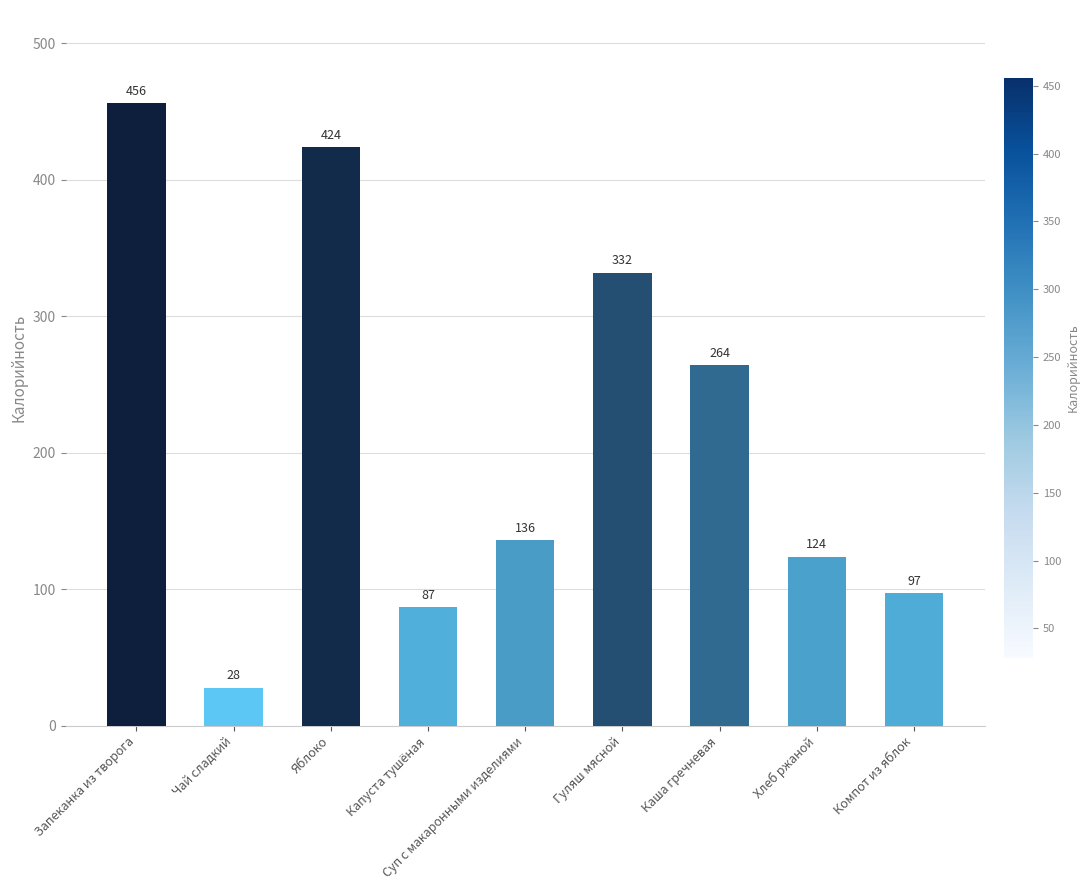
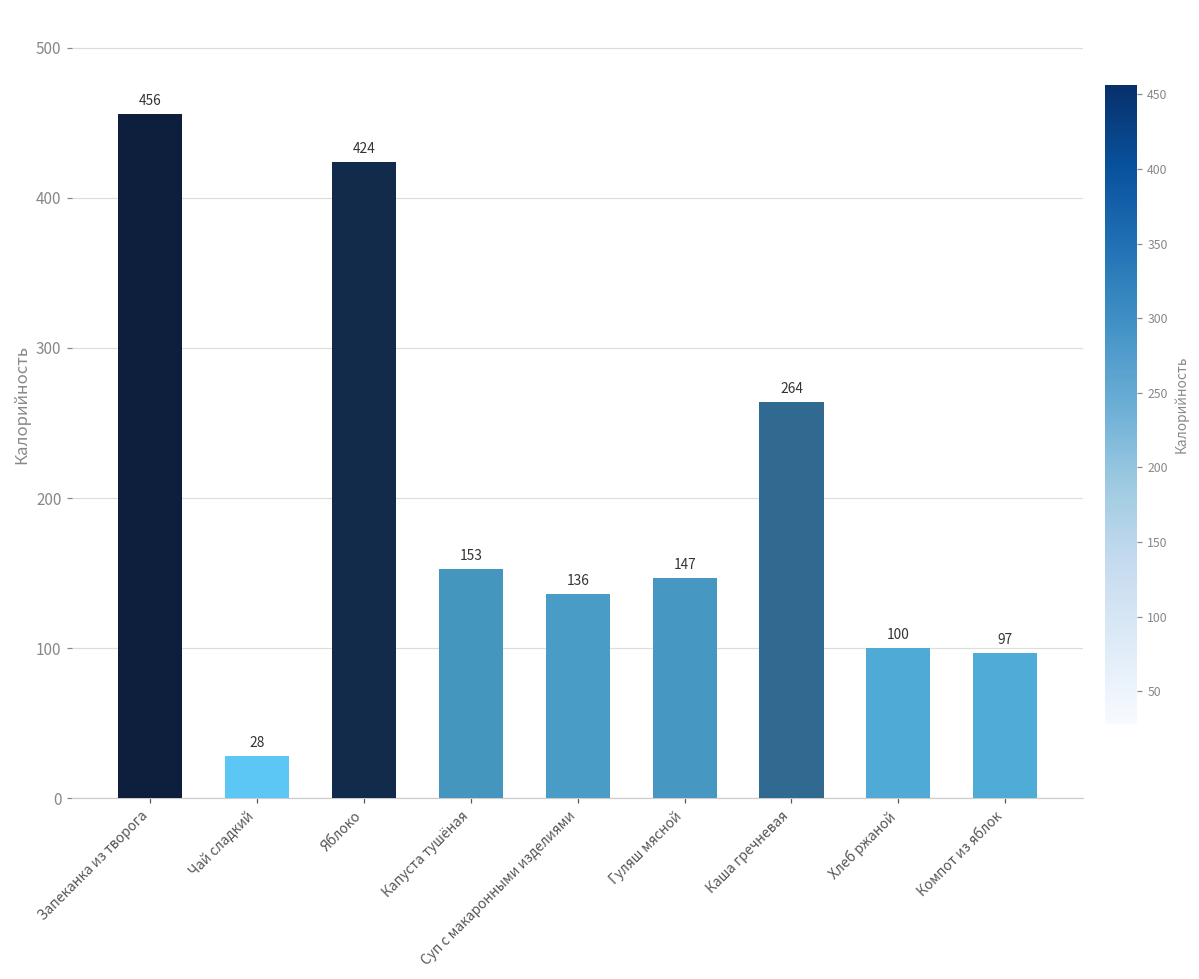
  {
    "Запеканка из творога": 456,
    "Чай сладкий": 28,
    "Яблоко": 424,
-   "Капуста тушёная": 87,
+   "Капуста тушёная": 153,
    "Суп с макаронными изделиями": 136,
-   "Гуляш мясной": 332,
+   "Гуляш мясной": 147,
    "Каша гречневая": 264,
-   "Хлеб ржаной": 124,
+   "Хлеб ржаной": 100,
    "Компот из яблок": 97
  }
